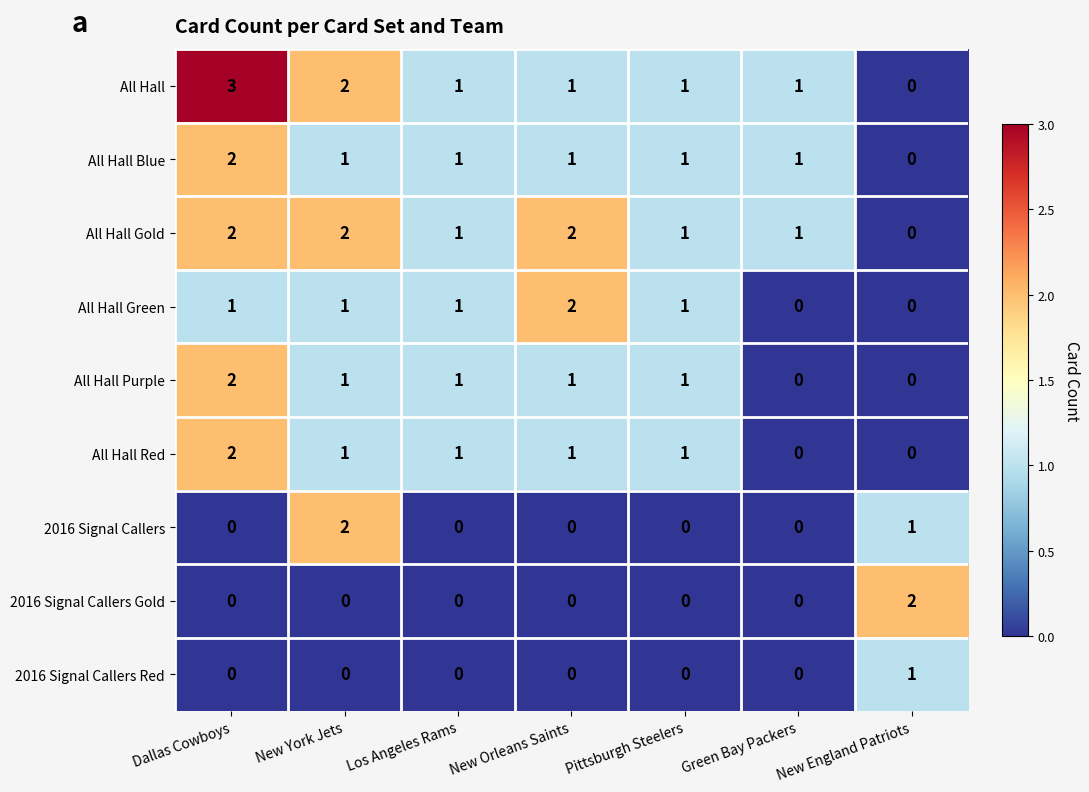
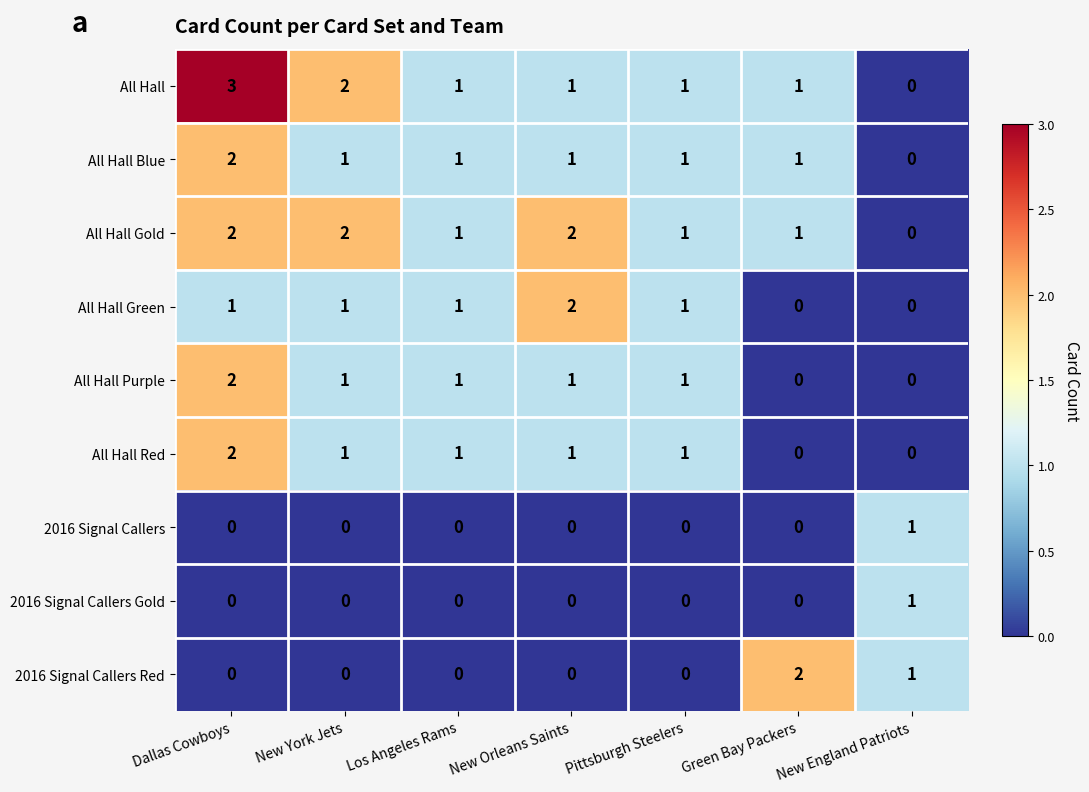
  {
    "All Hall": {
      "Dallas Cowboys": 3,
      "New York Jets": 2,
      "Los Angeles Rams": 1,
      "New Orleans Saints": 1,
      "Pittsburgh Steelers": 1,
      "Green Bay Packers": 1,
      "New England Patriots": 0
    },
    "All Hall Blue": {
      "Dallas Cowboys": 2,
      "New York Jets": 1,
      "Los Angeles Rams": 1,
      "New Orleans Saints": 1,
      "Pittsburgh Steelers": 1,
      "Green Bay Packers": 1,
      "New England Patriots": 0
    },
    "All Hall Gold": {
      "Dallas Cowboys": 2,
      "New York Jets": 2,
      "Los Angeles Rams": 1,
      "New Orleans Saints": 2,
      "Pittsburgh Steelers": 1,
      "Green Bay Packers": 1,
      "New England Patriots": 0
    },
    "All Hall Green": {
      "Dallas Cowboys": 1,
      "New York Jets": 1,
      "Los Angeles Rams": 1,
      "New Orleans Saints": 2,
      "Pittsburgh Steelers": 1,
      "Green Bay Packers": 0,
      "New England Patriots": 0
    },
    "All Hall Purple": {
      "Dallas Cowboys": 2,
      "New York Jets": 1,
      "Los Angeles Rams": 1,
      "New Orleans Saints": 1,
      "Pittsburgh Steelers": 1,
      "Green Bay Packers": 0,
      "New England Patriots": 0
    },
    "All Hall Red": {
      "Dallas Cowboys": 2,
      "New York Jets": 1,
      "Los Angeles Rams": 1,
      "New Orleans Saints": 1,
      "Pittsburgh Steelers": 1,
      "Green Bay Packers": 0,
      "New England Patriots": 0
    },
    "2016 Signal Callers": {
      "Dallas Cowboys": 0,
-     "New York Jets": 2,
+     "New York Jets": 0,
      "Los Angeles Rams": 0,
      "New Orleans Saints": 0,
      "Pittsburgh Steelers": 0,
      "Green Bay Packers": 0,
      "New England Patriots": 1
    },
    "2016 Signal Callers Gold": {
      "Dallas Cowboys": 0,
      "New York Jets": 0,
      "Los Angeles Rams": 0,
      "New Orleans Saints": 0,
      "Pittsburgh Steelers": 0,
      "Green Bay Packers": 0,
-     "New England Patriots": 2
+     "New England Patriots": 1
    },
    "2016 Signal Callers Red": {
      "Dallas Cowboys": 0,
      "New York Jets": 0,
      "Los Angeles Rams": 0,
      "New Orleans Saints": 0,
      "Pittsburgh Steelers": 0,
-     "Green Bay Packers": 0,
+     "Green Bay Packers": 2,
      "New England Patriots": 1
    }
  }
